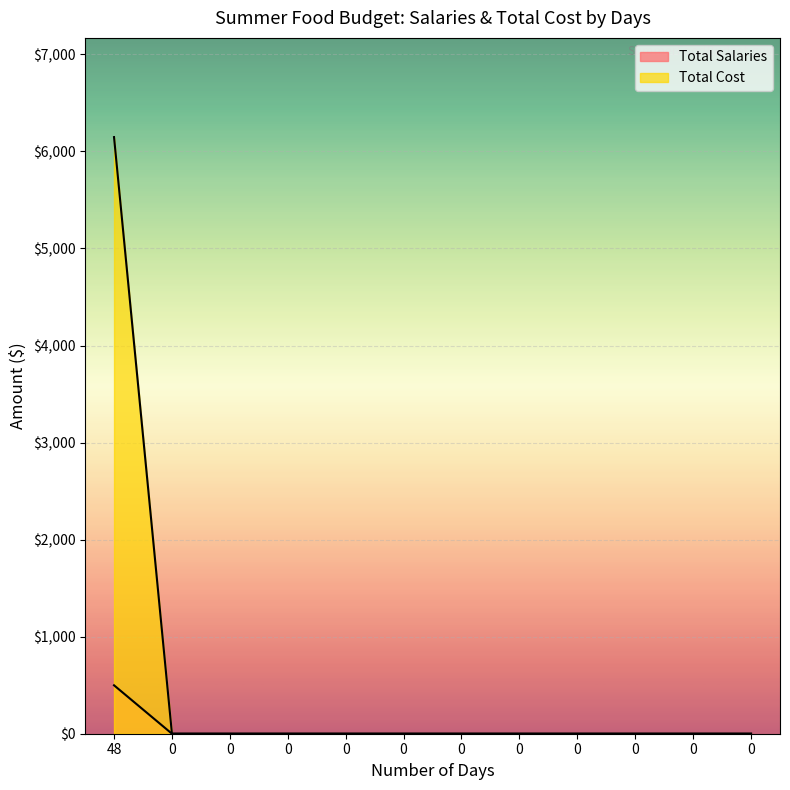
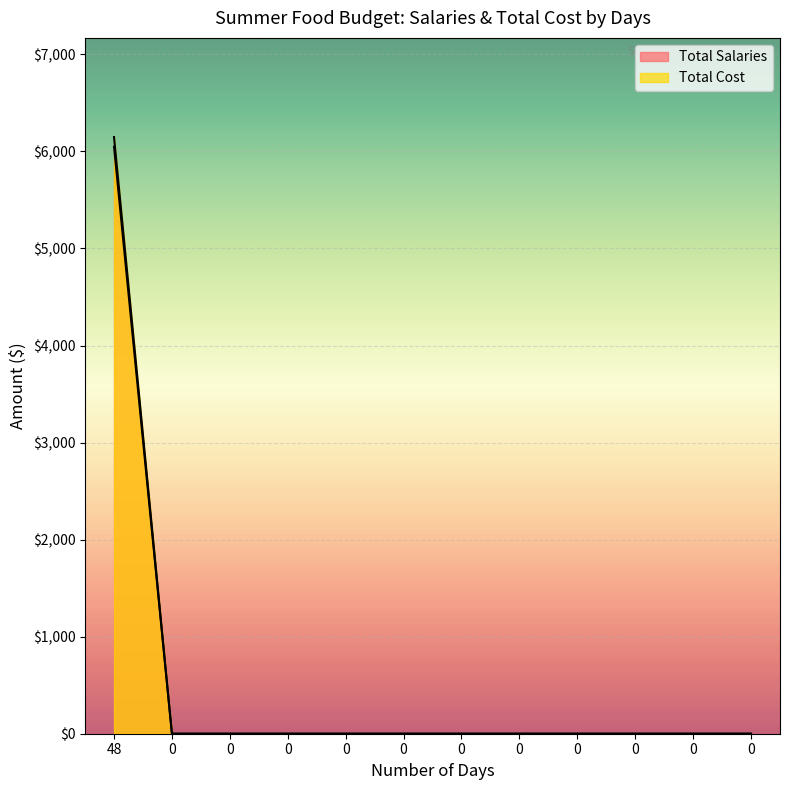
  {
    "Total Salaries": {
-     "48": "$500"
+     "48": "$6,000"
    },
    "Total Cost": {
      "48": "$6,100"
    }
  }
